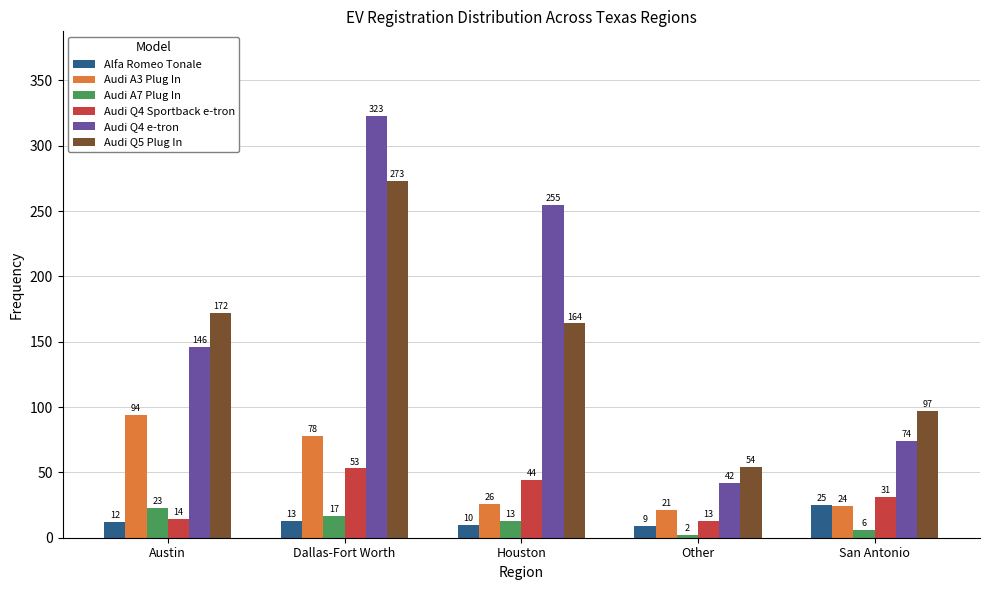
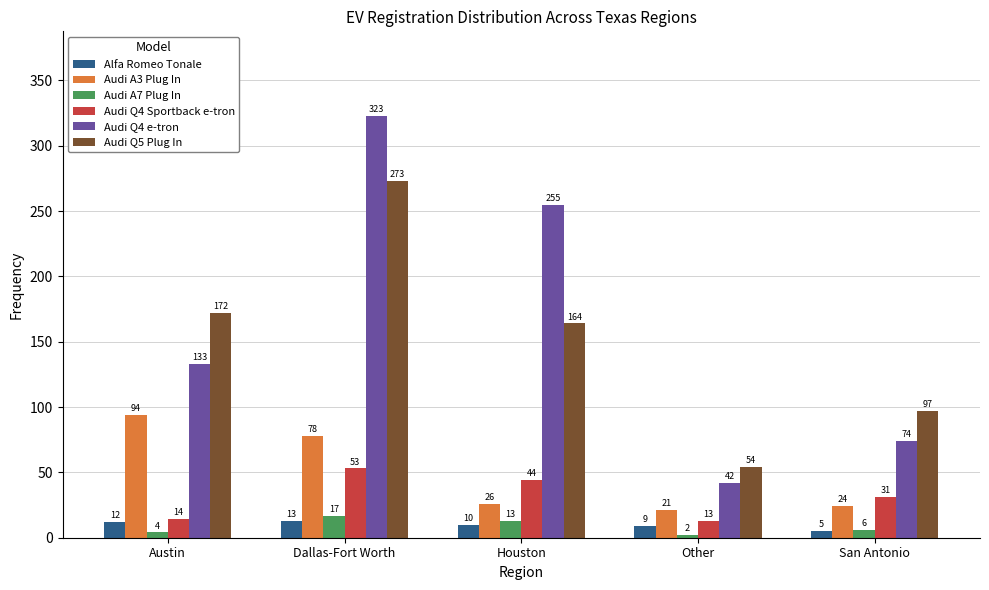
  {
    "Alfa Romeo Tonale": {
      "Austin": 12,
      "Dallas-Fort Worth": 13,
      "Houston": 10,
      "Other": 9,
-     "San Antonio": 25
+     "San Antonio": 5
    },
    "Audi A3 Plug In": {
      "Austin": 94,
      "Dallas-Fort Worth": 78,
      "Houston": 26,
      "Other": 21,
      "San Antonio": 24
    },
    "Audi A7 Plug In": {
-     "Austin": 23,
+     "Austin": 4,
      "Dallas-Fort Worth": 17,
      "Houston": 13,
      "Other": 2,
      "San Antonio": 6
    },
    "Audi Q4 Sportback e-tron": {
      "Austin": 14,
      "Dallas-Fort Worth": 53,
      "Houston": 44,
      "Other": 13,
      "San Antonio": 31
    },
    "Audi Q4 e-tron": {
-     "Austin": 146,
+     "Austin": 133,
      "Dallas-Fort Worth": 323,
      "Houston": 255,
      "Other": 42,
      "San Antonio": 74
    },
    "Audi Q5 Plug In": {
      "Austin": 172,
      "Dallas-Fort Worth": 273,
      "Houston": 164,
      "Other": 54,
      "San Antonio": 97
    }
  }
